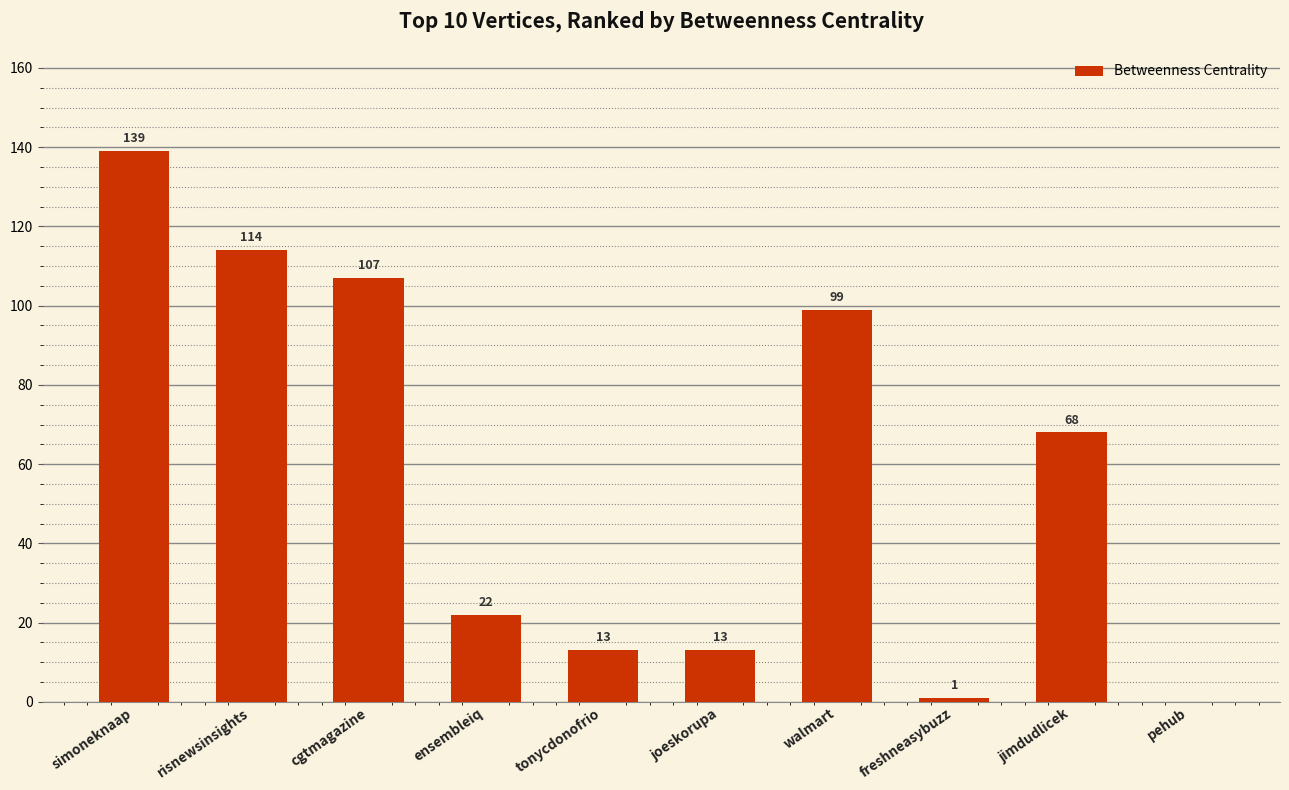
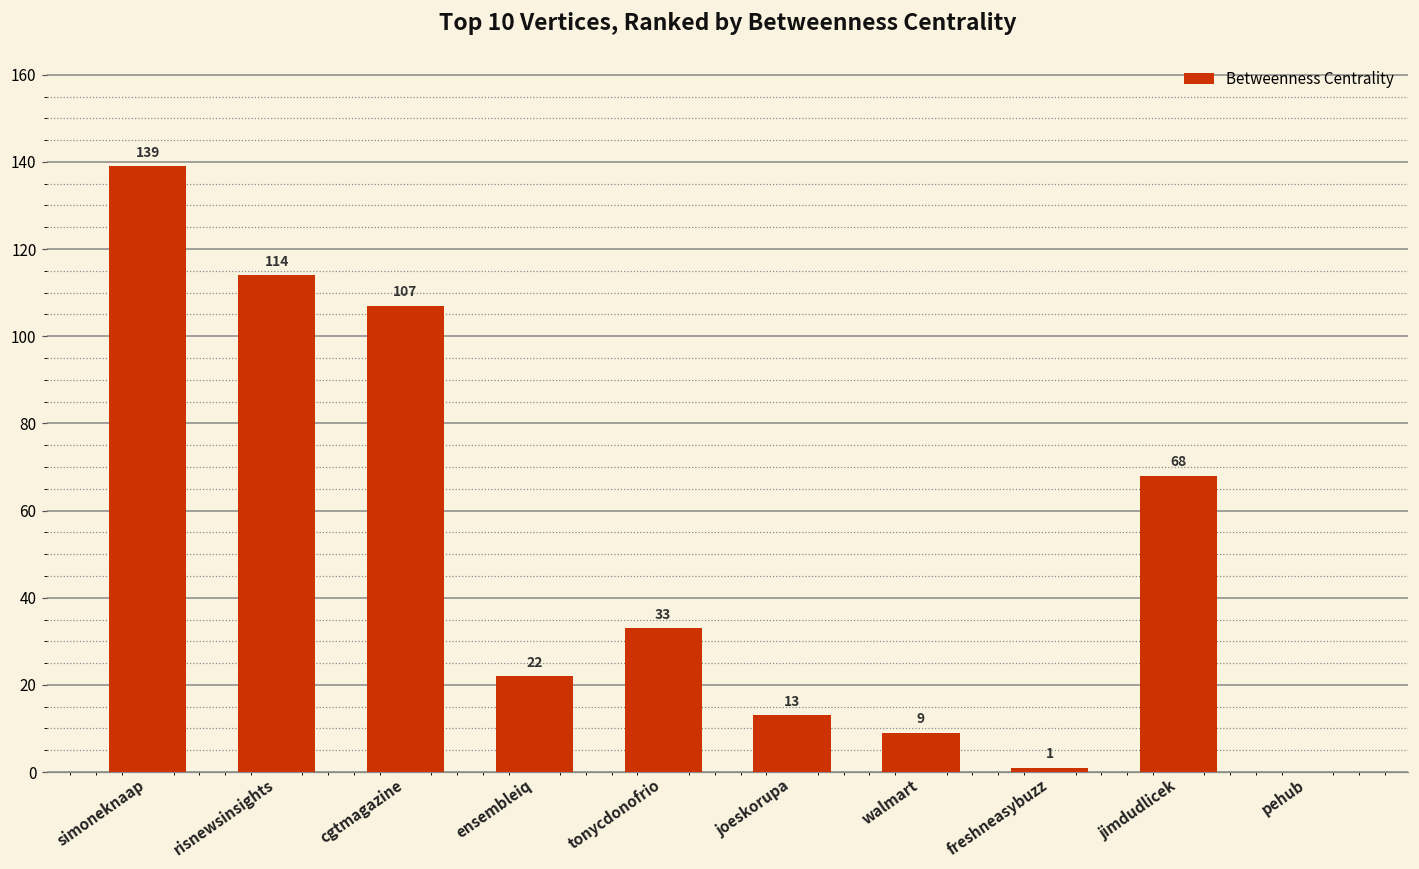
  {
    "simoneknaap": 139,
    "risnewsinsights": 114,
    "cgtmagazine": 107,
    "ensembleiq": 22,
-   "tonycdonofrio": 13,
+   "tonycdonofrio": 33,
    "joeskorupa": 13,
-   "walmart": 99,
+   "walmart": 9,
    "freshneasybuzz": 1,
    "jimdudlicek": 68
  }
